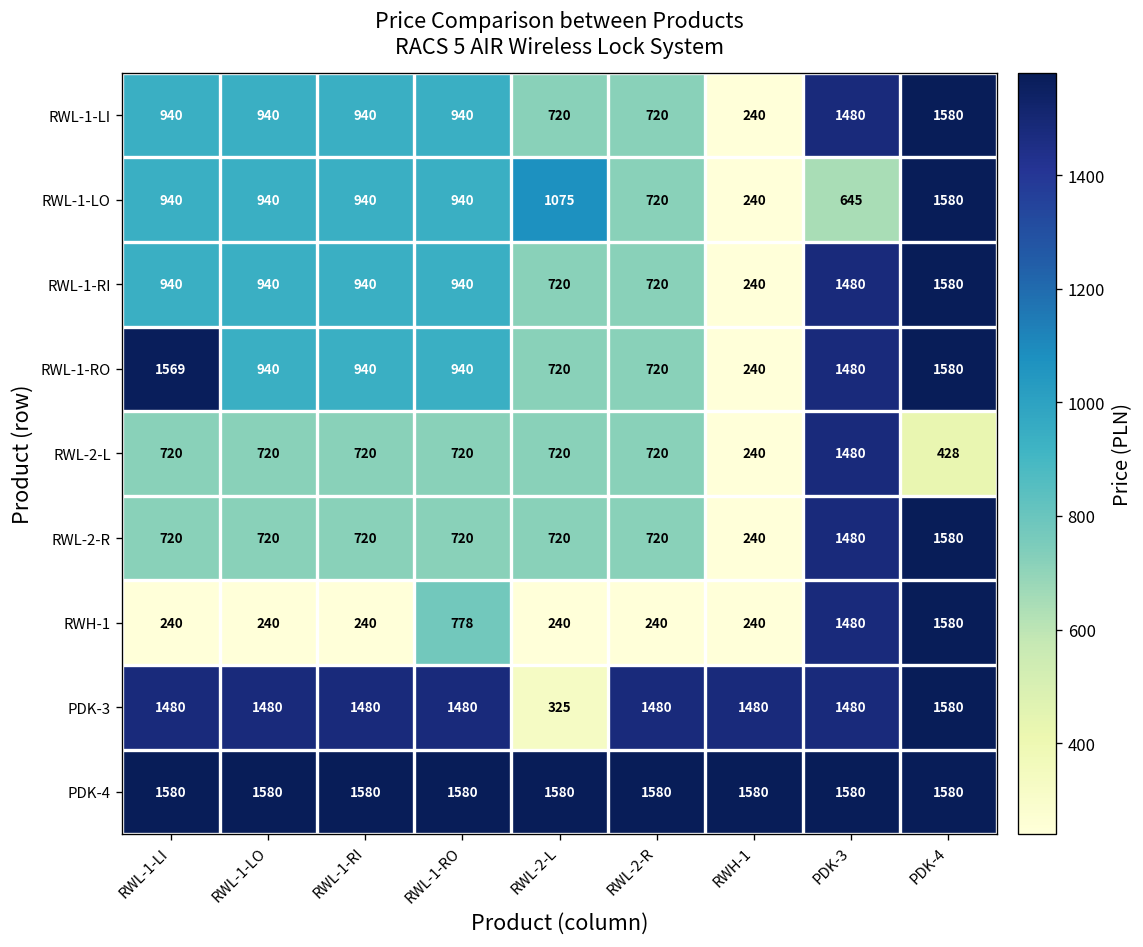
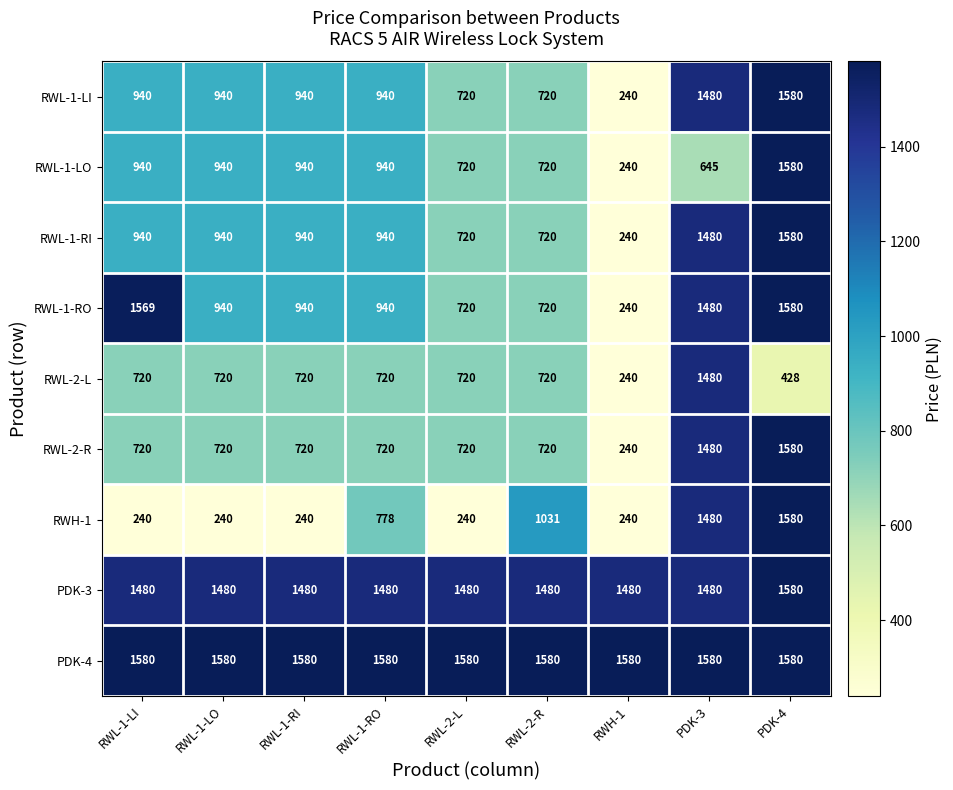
  {
    "RWL-1-LI": {
      "RWL-1-LI": 940,
      "RWL-1-LO": 940,
      "RWL-1-RI": 940,
      "RWL-1-RO": 940,
      "RWL-2-L": 720,
      "RWL-2-R": 720,
      "RWH-1": 240,
      "PDK-3": 1480,
      "PDK-4": 1580
    },
    "RWL-1-LO": {
      "RWL-1-LI": 940,
      "RWL-1-LO": 940,
      "RWL-1-RI": 940,
      "RWL-1-RO": 940,
-     "RWL-2-L": 1075,
+     "RWL-2-L": 720,
      "RWL-2-R": 720,
      "RWH-1": 240,
      "PDK-3": 645,
      "PDK-4": 1580
    },
    "RWL-1-RI": {
      "RWL-1-LI": 940,
      "RWL-1-LO": 940,
      "RWL-1-RI": 940,
      "RWL-1-RO": 940,
      "RWL-2-L": 720,
      "RWL-2-R": 720,
      "RWH-1": 240,
      "PDK-3": 1480,
      "PDK-4": 1580
    },
    "RWL-1-RO": {
      "RWL-1-LI": 1569,
      "RWL-1-LO": 940,
      "RWL-1-RI": 940,
      "RWL-1-RO": 940,
      "RWL-2-L": 720,
      "RWL-2-R": 720,
      "RWH-1": 240,
      "PDK-3": 1480,
      "PDK-4": 1580
    },
    "RWL-2-L": {
      "RWL-1-LI": 720,
      "RWL-1-LO": 720,
      "RWL-1-RI": 720,
      "RWL-1-RO": 720,
      "RWL-2-L": 720,
      "RWL-2-R": 720,
      "RWH-1": 240,
      "PDK-3": 1480,
      "PDK-4": 428
    },
    "RWL-2-R": {
      "RWL-1-LI": 720,
      "RWL-1-LO": 720,
      "RWL-1-RI": 720,
      "RWL-1-RO": 720,
      "RWL-2-L": 720,
      "RWL-2-R": 720,
      "RWH-1": 240,
      "PDK-3": 1480,
      "PDK-4": 1580
    },
    "RWH-1": {
      "RWL-1-LI": 240,
      "RWL-1-LO": 240,
      "RWL-1-RI": 240,
      "RWL-1-RO": 778,
      "RWL-2-L": 240,
-     "RWL-2-R": 240,
+     "RWL-2-R": 1031,
      "RWH-1": 240,
      "PDK-3": 1480,
      "PDK-4": 1580
    },
    "PDK-3": {
      "RWL-1-LI": 1480,
      "RWL-1-LO": 1480,
      "RWL-1-RI": 1480,
      "RWL-1-RO": 1480,
-     "RWL-2-L": 325,
+     "RWL-2-L": 1480,
      "RWL-2-R": 1480,
      "RWH-1": 1480,
      "PDK-3": 1480,
      "PDK-4": 1580
    },
    "PDK-4": {
      "RWL-1-LI": 1580,
      "RWL-1-LO": 1580,
      "RWL-1-RI": 1580,
      "RWL-1-RO": 1580,
      "RWL-2-L": 1580,
      "RWL-2-R": 1580,
      "RWH-1": 1580,
      "PDK-3": 1580,
      "PDK-4": 1580
    }
  }
